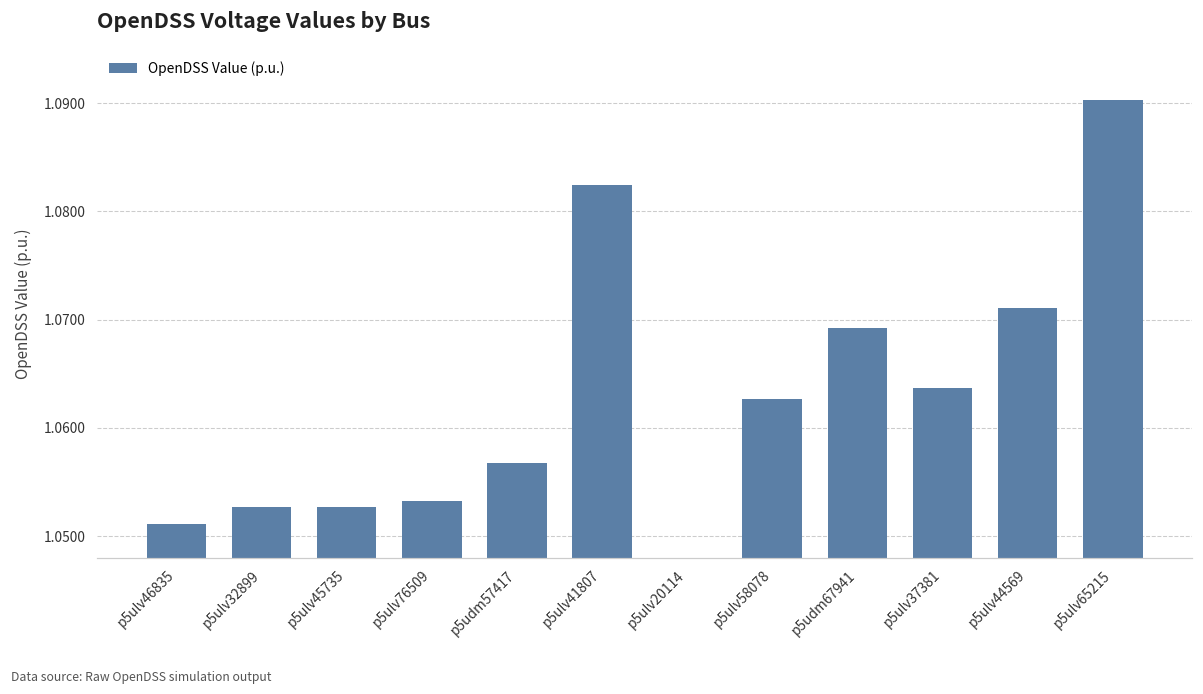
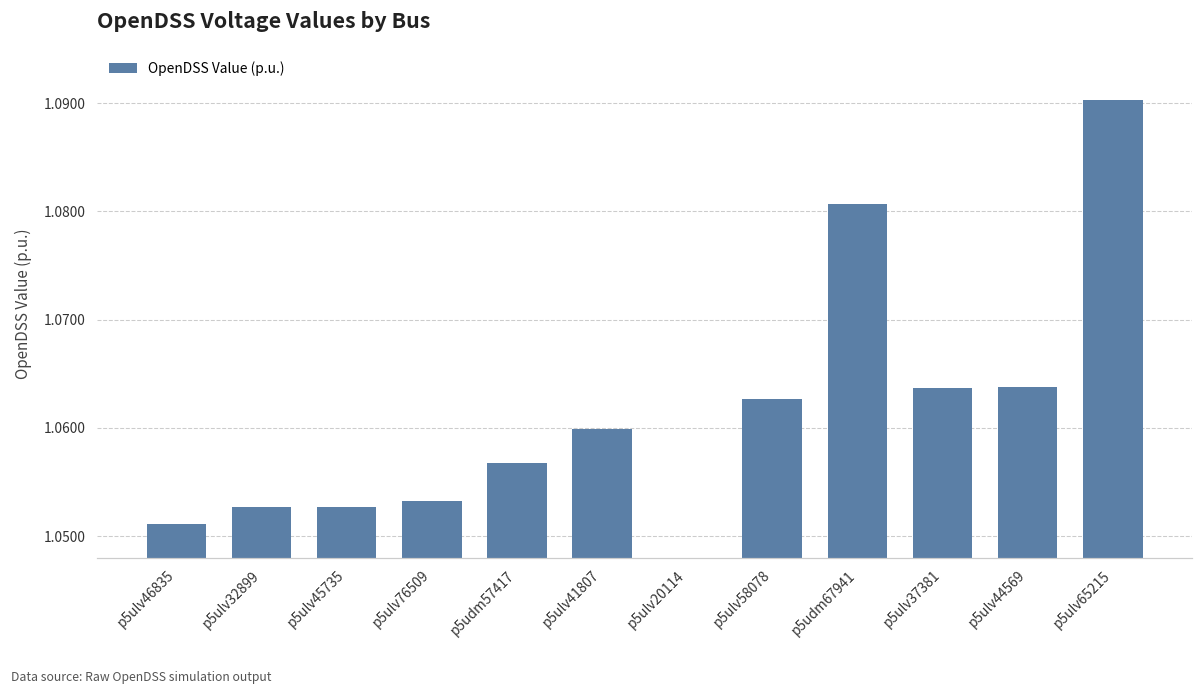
  {
    "p5ulv46835": 1.051,
    "p5ulv32899": 1.053,
    "p5ulv45735": 1.053,
    "p5ulv76509": 1.053,
    "p5udm57417": 1.057,
-   "p5ulv41807": 1.082,
+   "p5ulv41807": 1.060,
    "p5ulv58078": 1.063,
-   "p5udm67941": 1.069,
+   "p5udm67941": 1.081,
    "p5ulv37381": 1.064,
-   "p5ulv44569": 1.071,
+   "p5ulv44569": 1.064,
    "p5ulv65215": 1.090
  }
